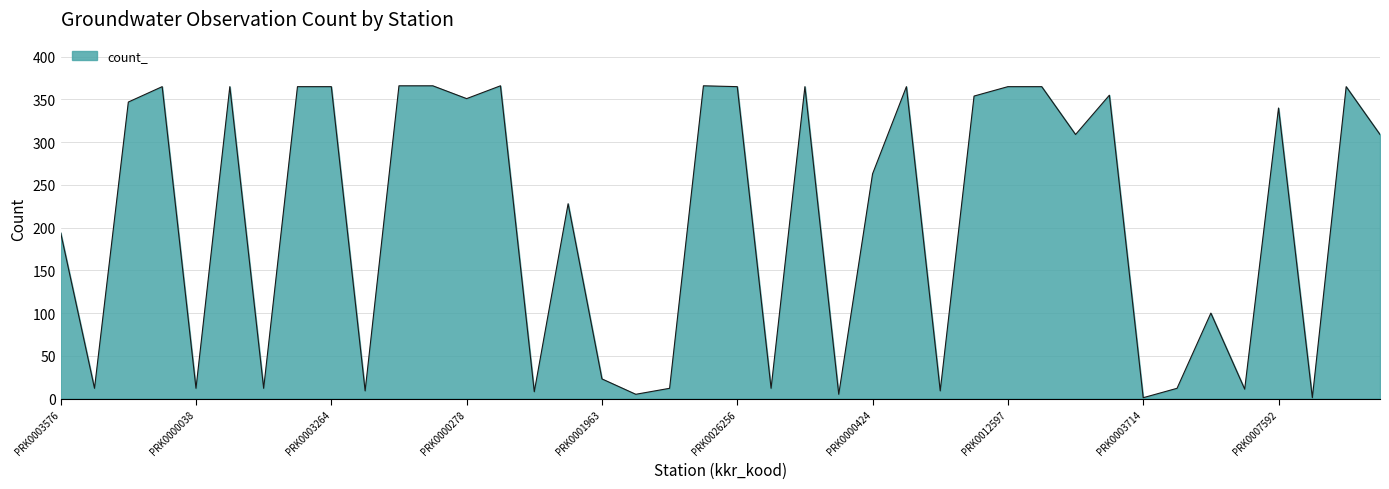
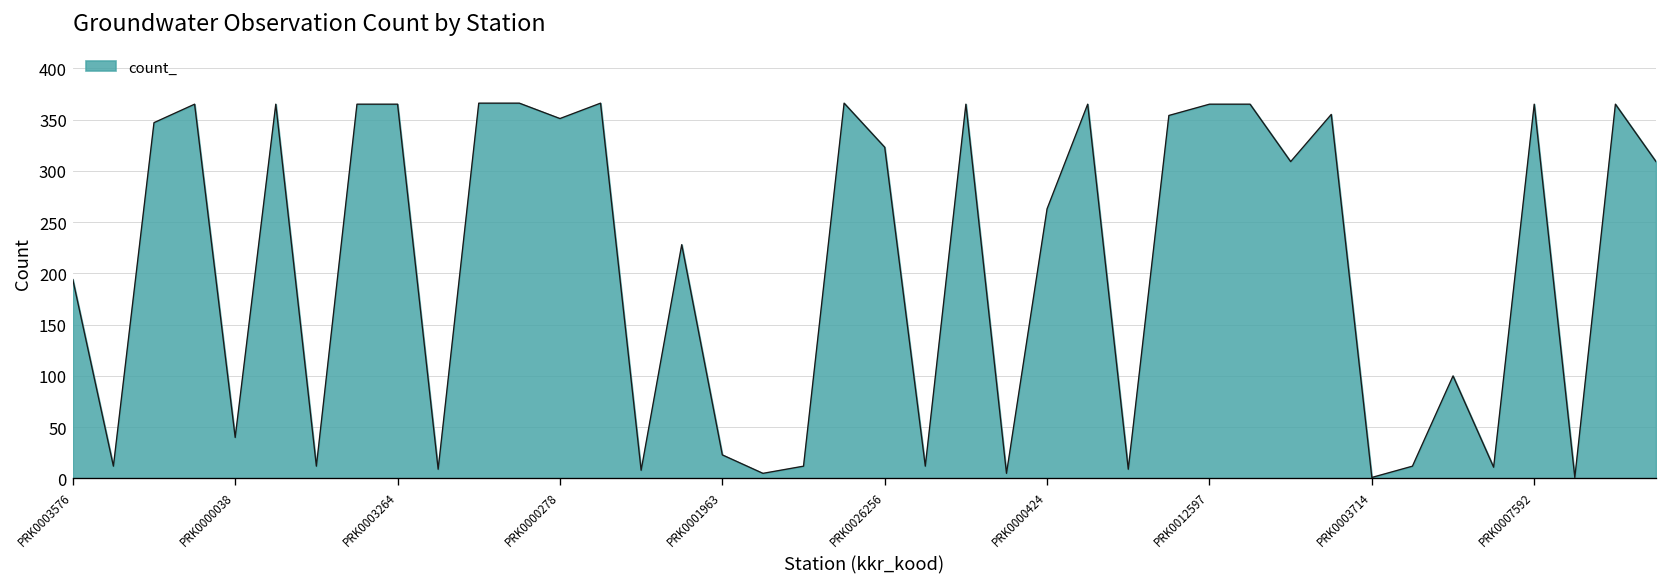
  {
    "PRK0003576": 190,
-   "PRK0000038": 10,
+   "PRK0000038": 40,
    "PRK0003264": 370,
    "PRK0000278": 350,
    "PRK0001963": 20,
-   "PRK0026256": 370,
+   "PRK0026256": 320,
    "PRK0000424": 260,
    "PRK0012597": 370,
    "PRK0003714": 0,
-   "PRK0007592": 340
+   "PRK0007592": 370
  }
